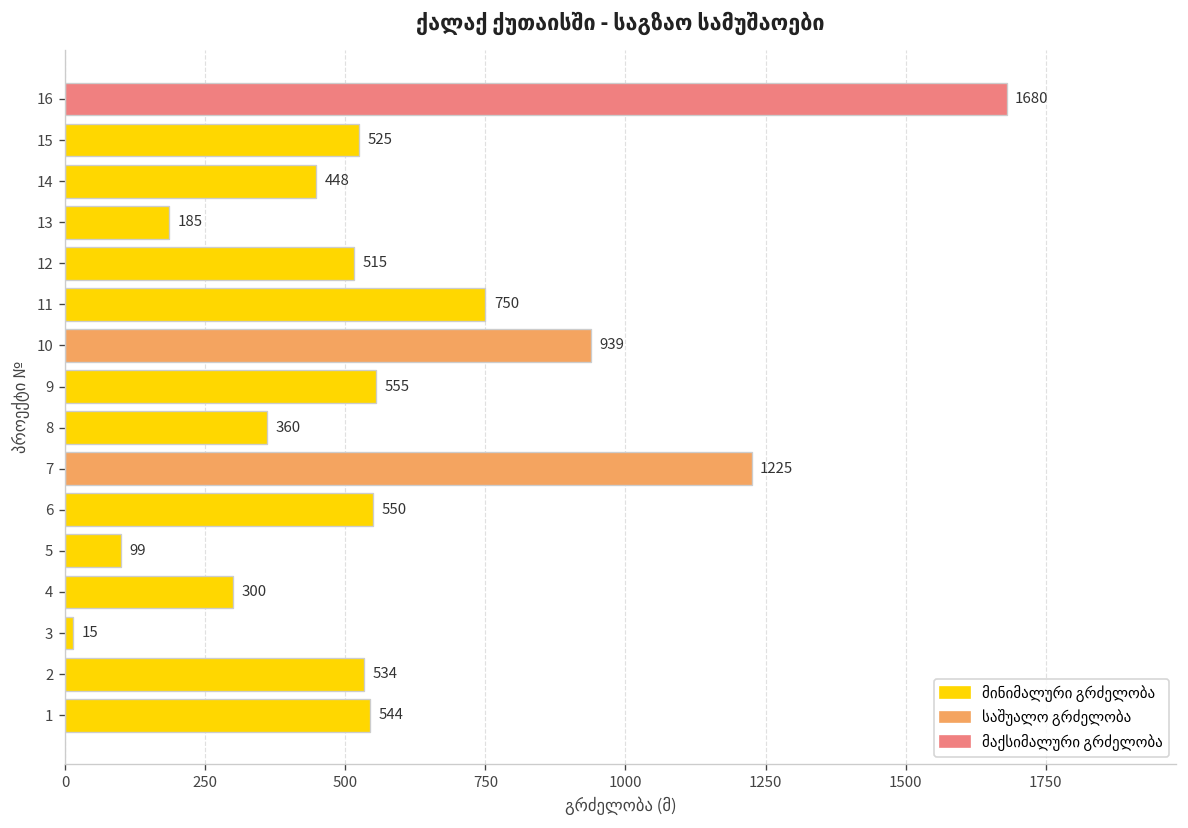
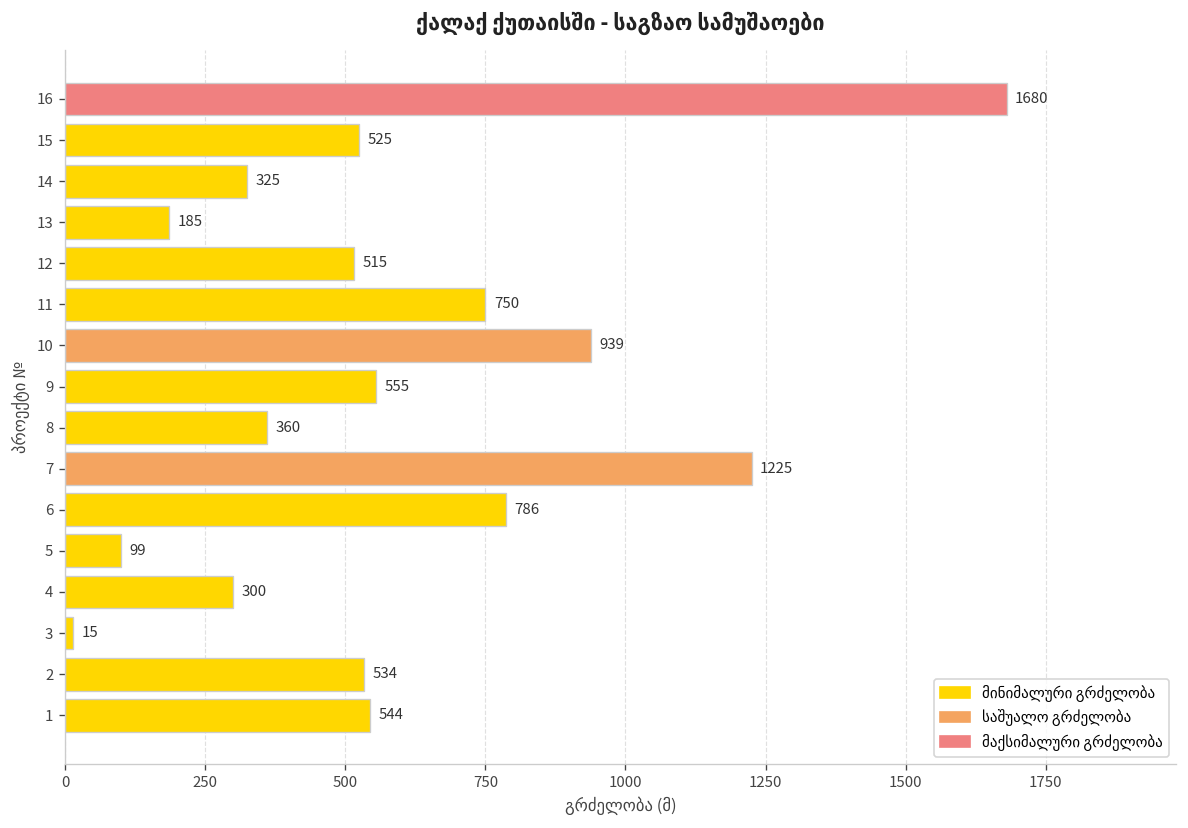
  {
    "16": 1680,
    "15": 525,
-   "14": 448,
+   "14": 325,
    "13": 185,
    "12": 515,
    "11": 750,
    "10": 939,
    "9": 555,
    "8": 360,
    "7": 1225,
-   "6": 550,
+   "6": 786,
    "5": 99,
    "4": 300,
    "3": 15,
    "2": 534,
    "1": 544
  }
